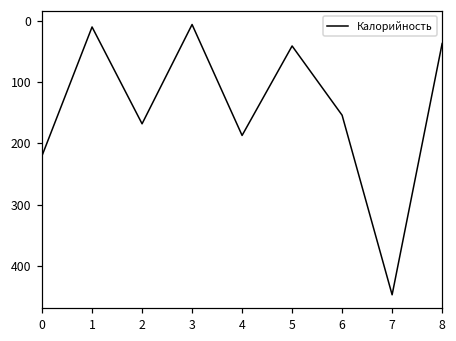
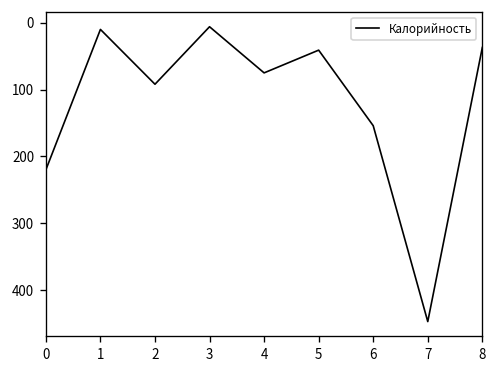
  {
    "0": 220,
    "1": 10,
-   "2": 170,
+   "2": 90,
    "3": 10,
-   "4": 190,
+   "4": 80,
    "5": 40,
    "6": 150,
    "7": 450,
    "8": 40
  }
